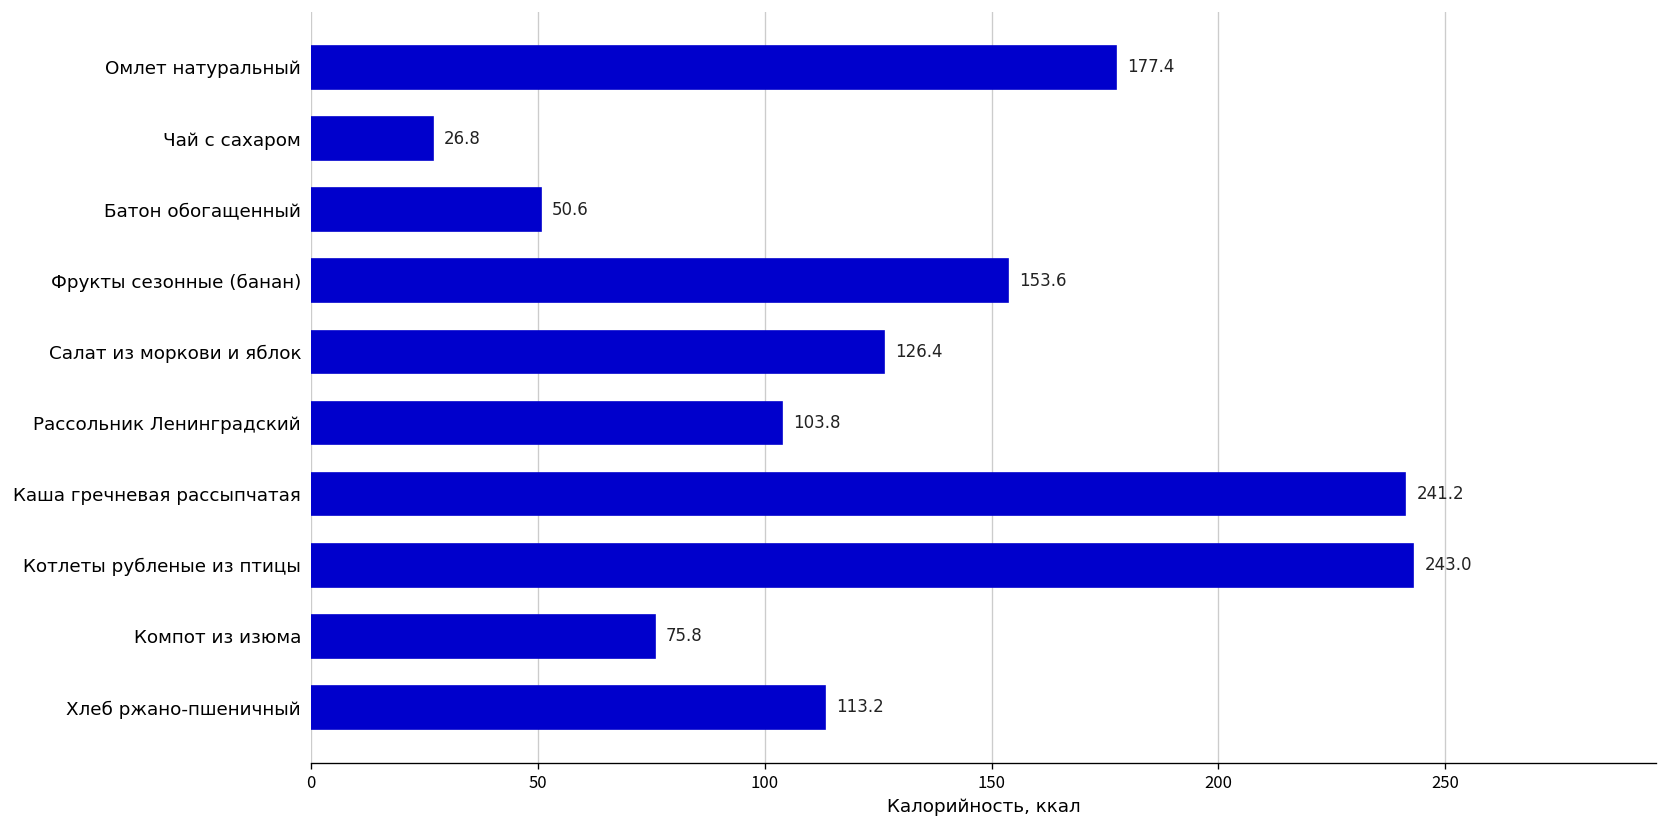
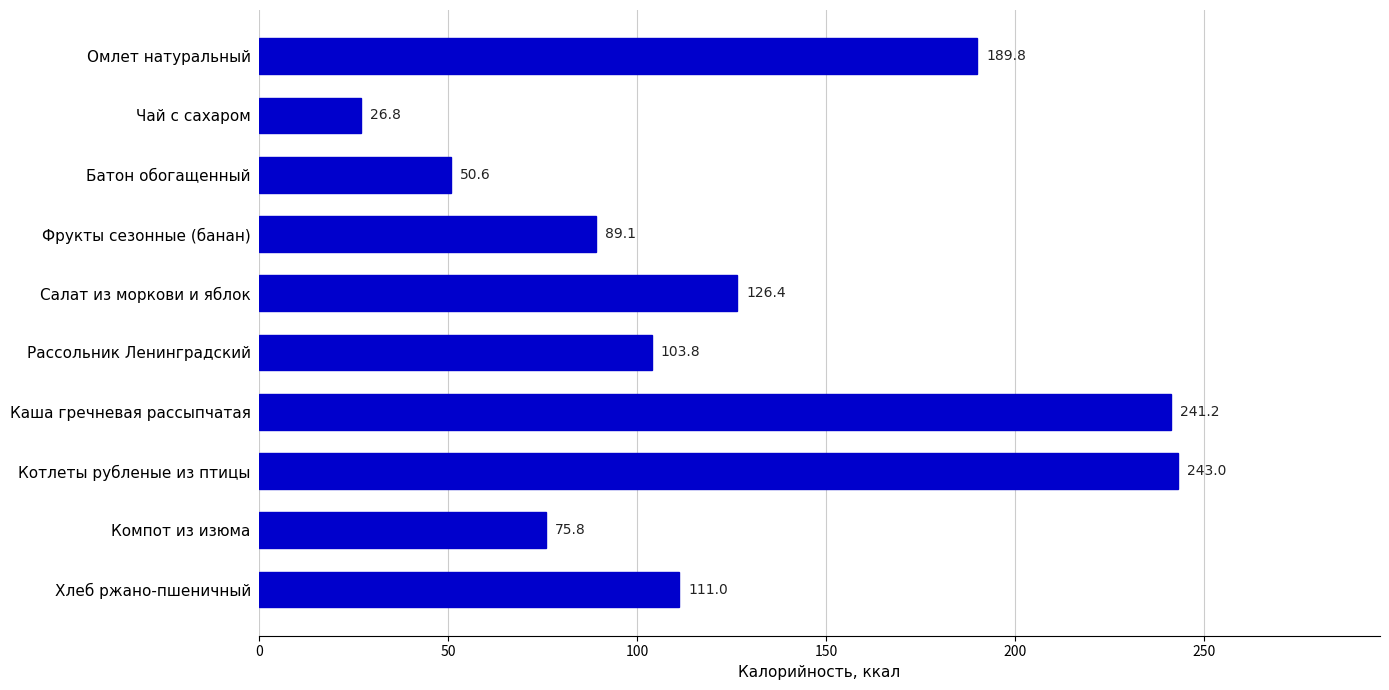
  {
-   "Омлет натуральный": 177.4,
+   "Омлет натуральный": 189.8,
    "Чай с сахаром": 26.8,
    "Батон обогащенный": 50.6,
-   "Фрукты сезонные (банан)": 153.6,
+   "Фрукты сезонные (банан)": 89.1,
    "Салат из моркови и яблок": 126.4,
    "Рассольник Ленинградский": 103.8,
    "Каша гречневая рассыпчатая": 241.2,
    "Котлеты рубленые из птицы": 243.0,
    "Компот из изюма": 75.8,
-   "Хлеб ржано-пшеничный": 113.2
+   "Хлеб ржано-пшеничный": 111.0
  }
